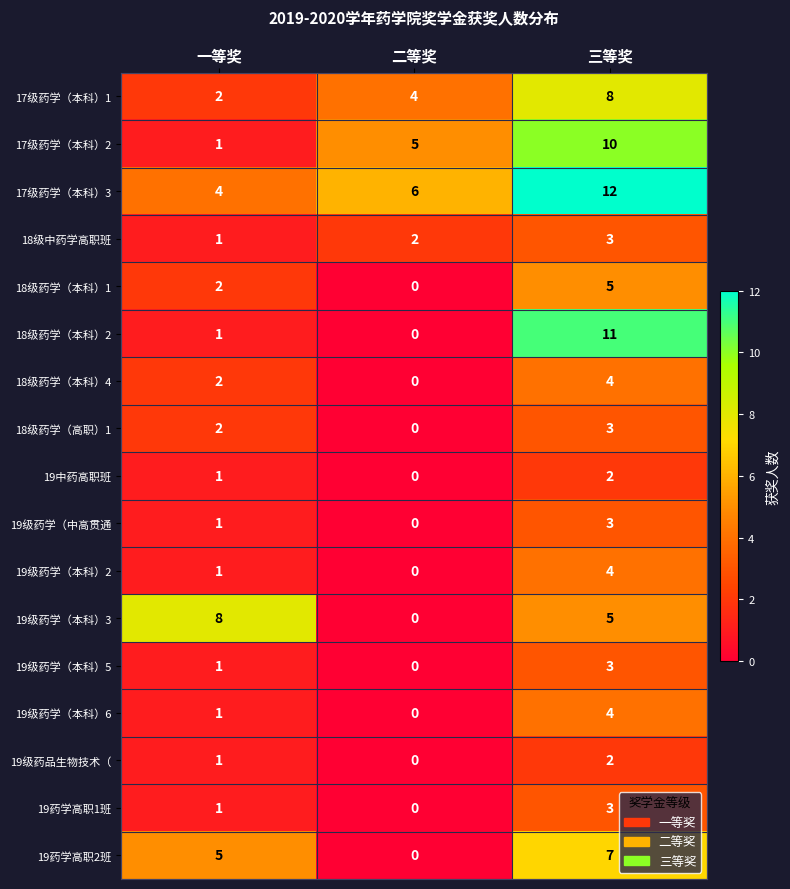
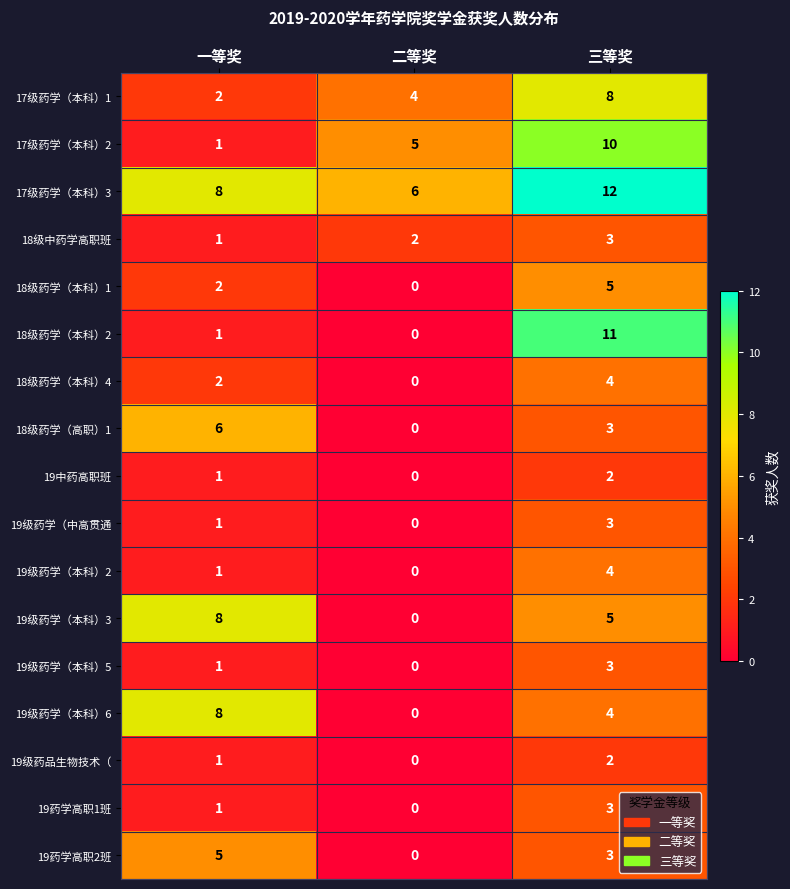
  {
    "17级药学（本科）1": {
      "一等奖": 2,
      "二等奖": 4,
      "三等奖": 8
    },
    "17级药学（本科）2": {
      "一等奖": 1,
      "二等奖": 5,
      "三等奖": 10
    },
    "17级药学（本科）3": {
-     "一等奖": 4,
+     "一等奖": 8,
      "二等奖": 6,
      "三等奖": 12
    },
    "18级中药学高职班": {
      "一等奖": 1,
      "二等奖": 2,
      "三等奖": 3
    },
    "18级药学（本科）1": {
      "一等奖": 2,
      "二等奖": 0,
      "三等奖": 5
    },
    "18级药学（本科）2": {
      "一等奖": 1,
      "二等奖": 0,
      "三等奖": 11
    },
    "18级药学（本科）4": {
      "一等奖": 2,
      "二等奖": 0,
      "三等奖": 4
    },
    "18级药学（高职）1": {
-     "一等奖": 2,
+     "一等奖": 6,
      "二等奖": 0,
      "三等奖": 3
    },
    "19中药高职班": {
      "一等奖": 1,
      "二等奖": 0,
      "三等奖": 2
    },
    "19级药学（中高贯通": {
      "一等奖": 1,
      "二等奖": 0,
      "三等奖": 3
    },
    "19级药学（本科）2": {
      "一等奖": 1,
      "二等奖": 0,
      "三等奖": 4
    },
    "19级药学（本科）3": {
      "一等奖": 8,
      "二等奖": 0,
      "三等奖": 5
    },
    "19级药学（本科）5": {
      "一等奖": 1,
      "二等奖": 0,
      "三等奖": 3
    },
    "19级药学（本科）6": {
-     "一等奖": 1,
+     "一等奖": 8,
      "二等奖": 0,
      "三等奖": 4
    },
    "19级药品生物技术（": {
      "一等奖": 1,
      "二等奖": 0,
      "三等奖": 2
    },
    "19药学高职1班": {
      "一等奖": 1,
      "二等奖": 0,
      "三等奖": 3
    },
    "19药学高职2班": {
      "一等奖": 5,
      "二等奖": 0,
-     "三等奖": 7
+     "三等奖": 3
    }
  }
